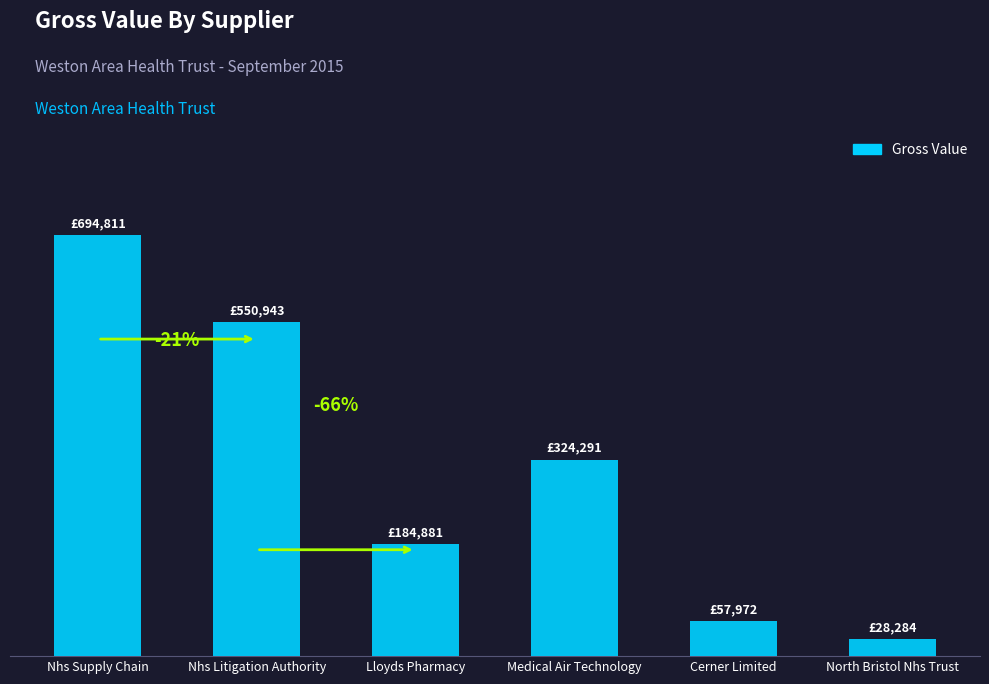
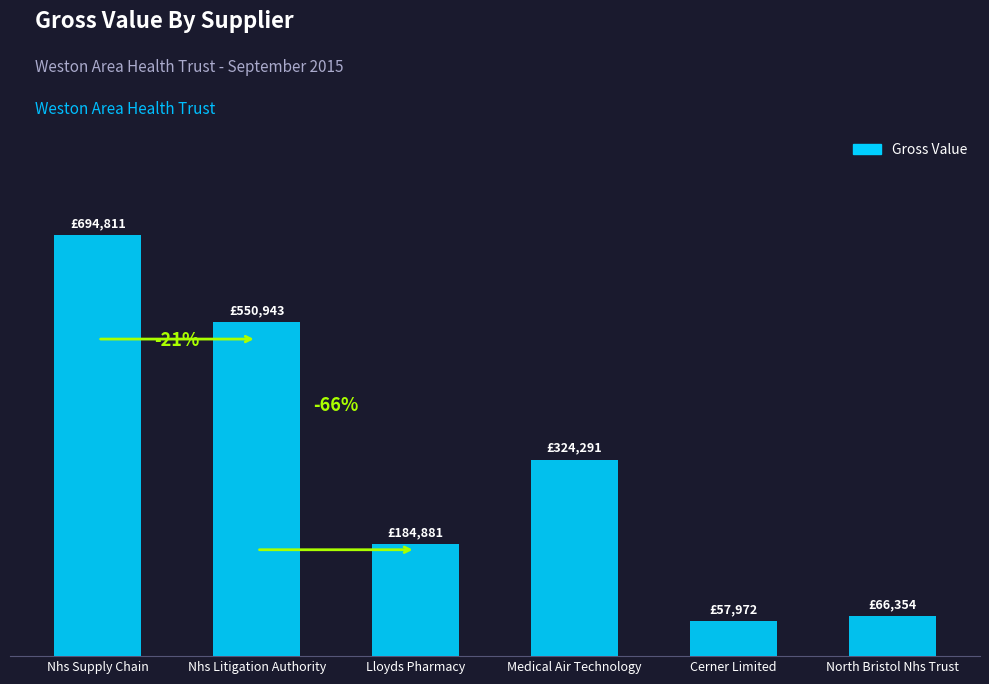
  {
    "Nhs Supply Chain": "£694,811",
    "Nhs Litigation Authority": "£550,943",
    "Lloyds Pharmacy": "£184,881",
    "Medical Air Technology": "£324,291",
    "Cerner Limited": "£57,972",
-   "North Bristol Nhs Trust": "£28,284"
+   "North Bristol Nhs Trust": "£66,354"
  }
